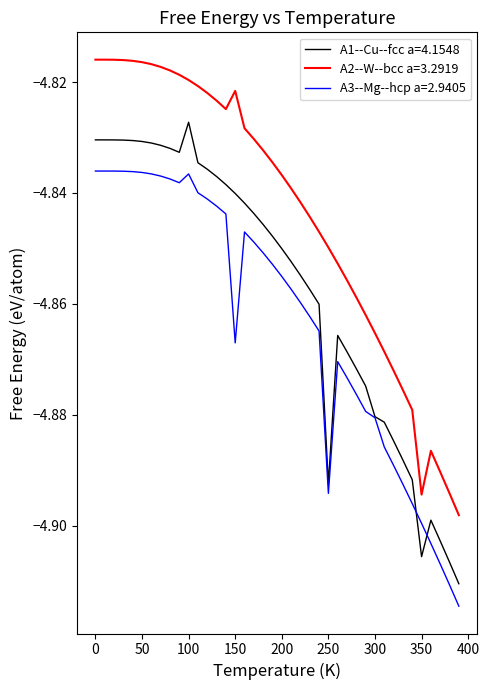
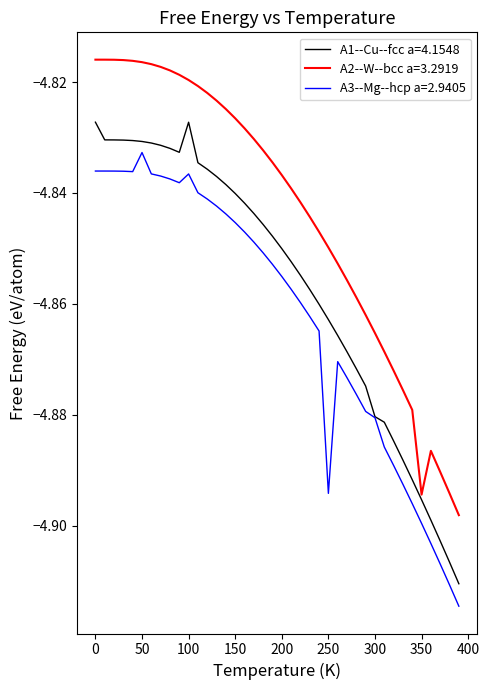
  {
    "A1--Cu--fcc a=4.1548": {
-     "0": -4.830,
+     "0": -4.827,
      "50": -4.831,
      "100": -4.827,
      "150": -4.840,
      "200": -4.850,
-     "250": -4.892,
-     "350": -4.906
+     "250": -4.863,
+     "350": -4.895
    },
    "A2--W--bcc a=3.2919": {
      "0": -4.816,
      "50": -4.816,
      "100": -4.820,
-     "150": -4.822,
+     "150": -4.827,
      "200": -4.837,
      "250": -4.850,
      "300": -4.865,
      "350": -4.894
    },
    "A3--Mg--hcp a=2.9405": {
      "0": -4.836,
-     "50": -4.836,
+     "50": -4.833,
      "100": -4.837,
-     "150": -4.867,
+     "150": -4.845,
      "200": -4.855,
      "250": -4.894,
      "350": -4.900
    }
  }
